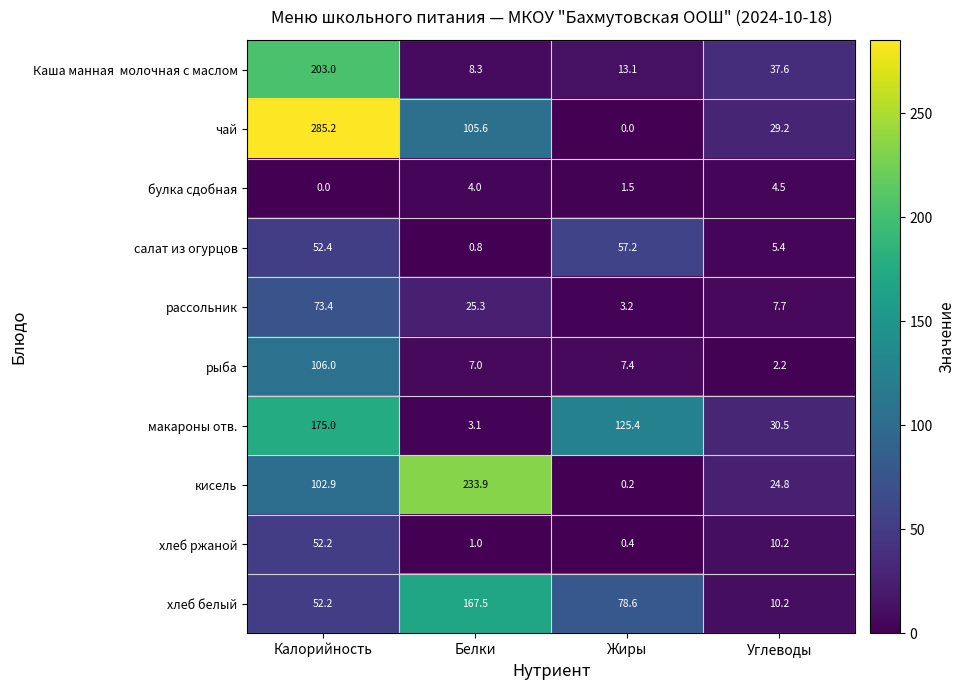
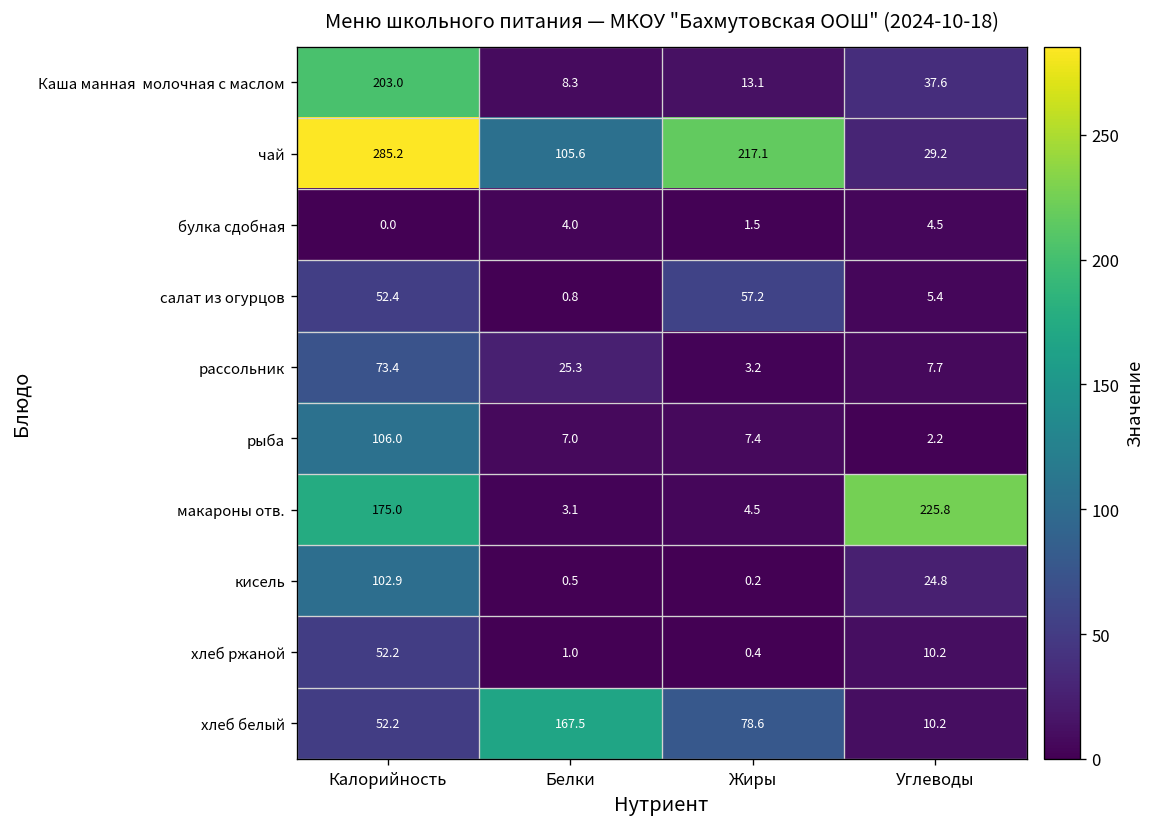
  {
    "Каша манная молочная с маслом": {
      "Калорийность": 203.0,
      "Белки": 8.3,
      "Жиры": 13.1,
      "Углеводы": 37.6
    },
    "чай": {
      "Калорийность": 285.2,
      "Белки": 105.6,
-     "Жиры": 0.0,
+     "Жиры": 217.1,
      "Углеводы": 29.2
    },
    "булка сдобная": {
      "Калорийность": 0.0,
      "Белки": 4.0,
      "Жиры": 1.5,
      "Углеводы": 4.5
    },
    "салат из огурцов": {
      "Калорийность": 52.4,
      "Белки": 0.8,
      "Жиры": 57.2,
      "Углеводы": 5.4
    },
    "рассольник": {
      "Калорийность": 73.4,
      "Белки": 25.3,
      "Жиры": 3.2,
      "Углеводы": 7.7
    },
    "рыба": {
      "Калорийность": 106.0,
      "Белки": 7.0,
      "Жиры": 7.4,
      "Углеводы": 2.2
    },
    "макароны отв.": {
      "Калорийность": 175.0,
      "Белки": 3.1,
-     "Жиры": 125.4,
-     "Углеводы": 30.5
+     "Жиры": 4.5,
+     "Углеводы": 225.8
    },
    "кисель": {
      "Калорийность": 102.9,
-     "Белки": 233.9,
+     "Белки": 0.5,
      "Жиры": 0.2,
      "Углеводы": 24.8
    },
    "хлеб ржаной": {
      "Калорийность": 52.2,
      "Белки": 1.0,
      "Жиры": 0.4,
      "Углеводы": 10.2
    },
    "хлеб белый": {
      "Калорийность": 52.2,
      "Белки": 167.5,
      "Жиры": 78.6,
      "Углеводы": 10.2
    }
  }
